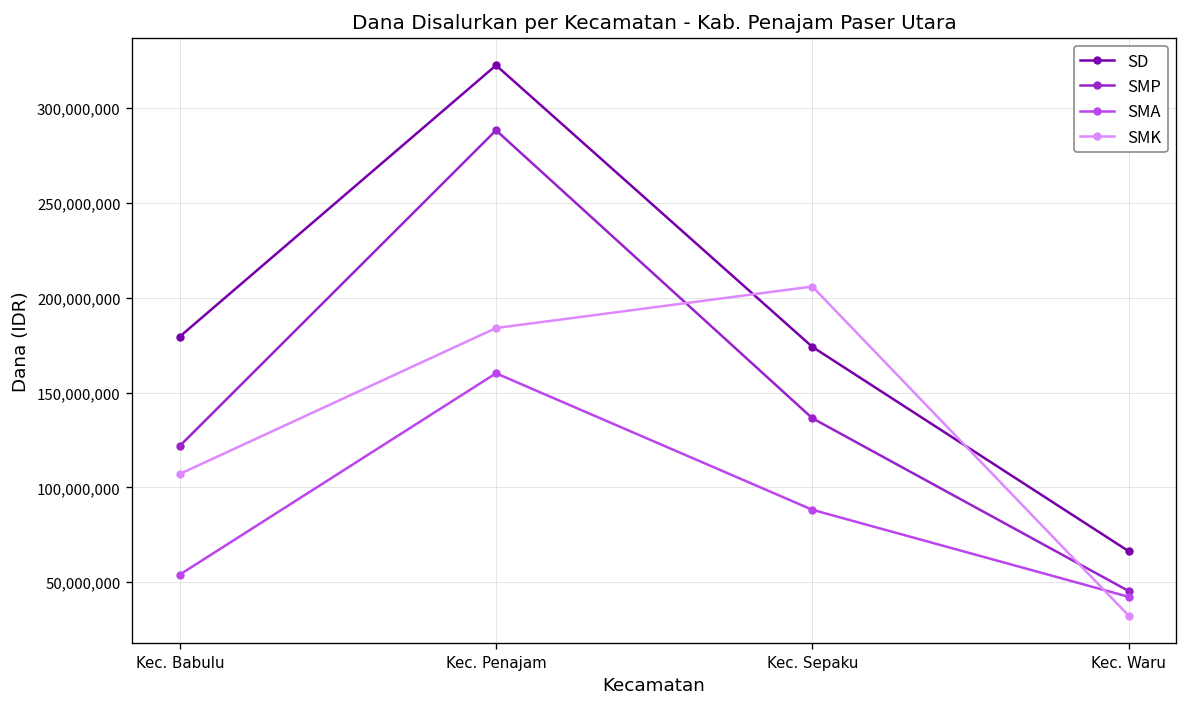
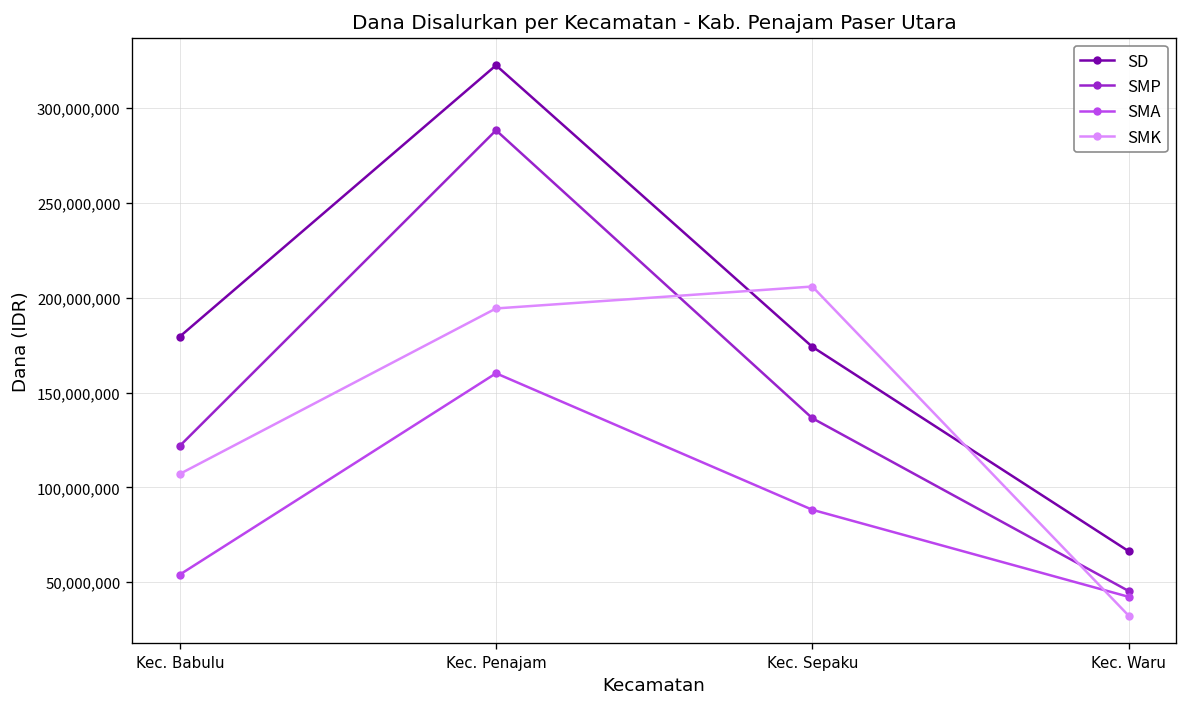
  {
    "SMK": {
      "Kec. Babulu": "107,000,000",
-     "Kec. Penajam": "184,000,000",
+     "Kec. Penajam": "194,000,000",
      "Kec. Sepaku": "206,000,000",
      "Kec. Waru": "32,000,000"
    }
  }
